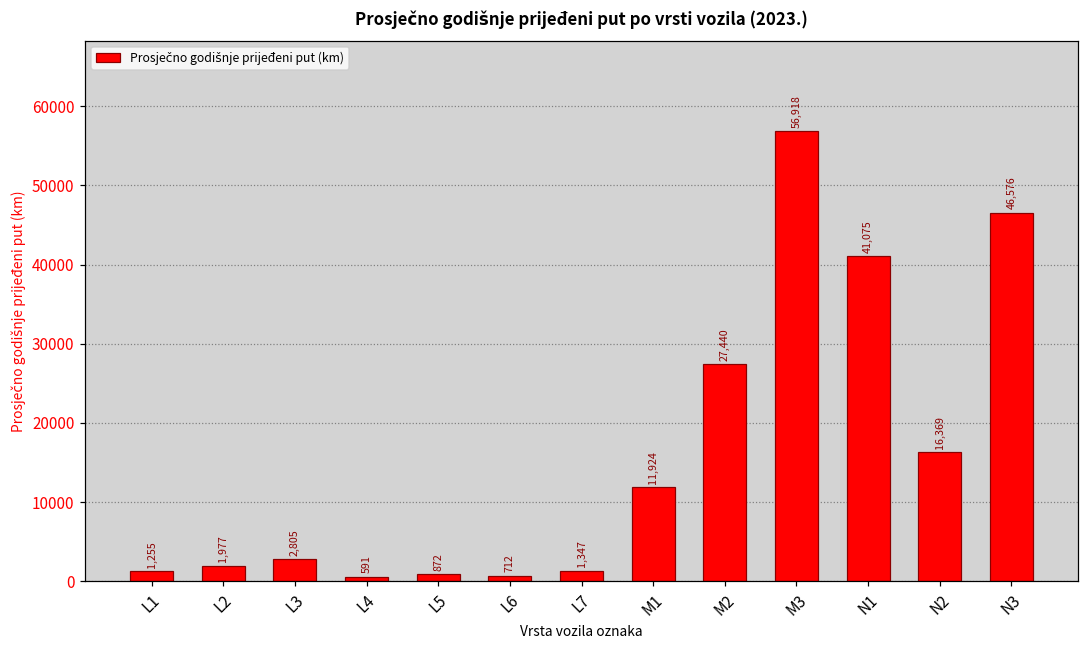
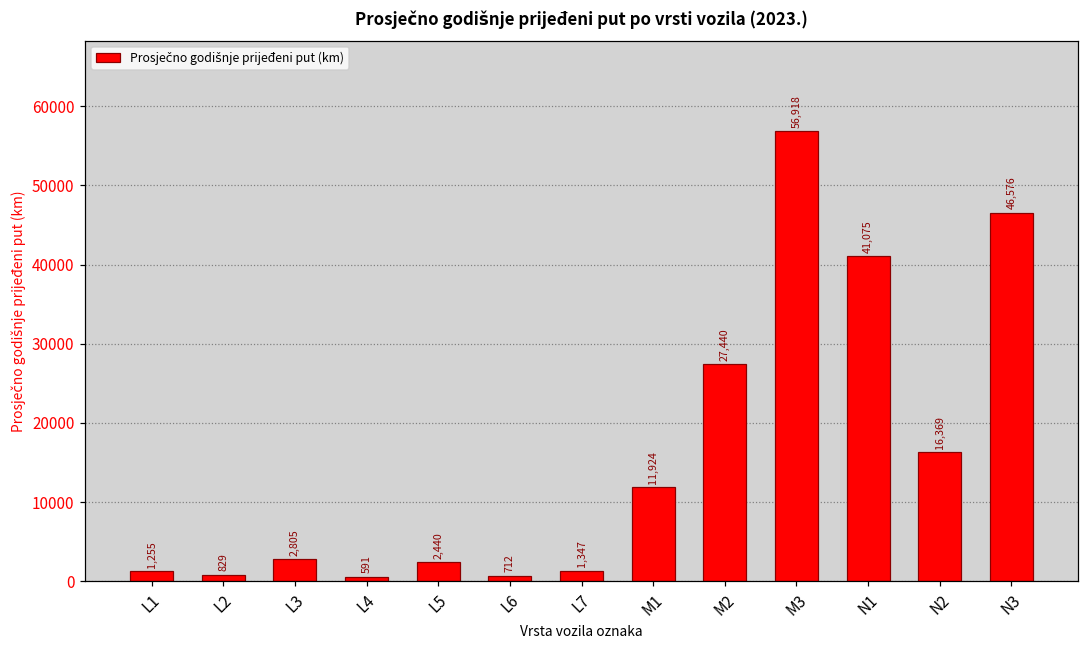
  {
    "L1": "1,255",
-   "L2": "1,977",
+   "L2": "829",
    "L3": "2,805",
    "L4": "591",
-   "L5": "872",
+   "L5": "2,440",
    "L6": "712",
    "L7": "1,347",
    "M1": "11,924",
    "M2": "27,440",
    "M3": "56,918",
    "N1": "41,075",
    "N2": "16,369",
    "N3": "46,576"
  }
